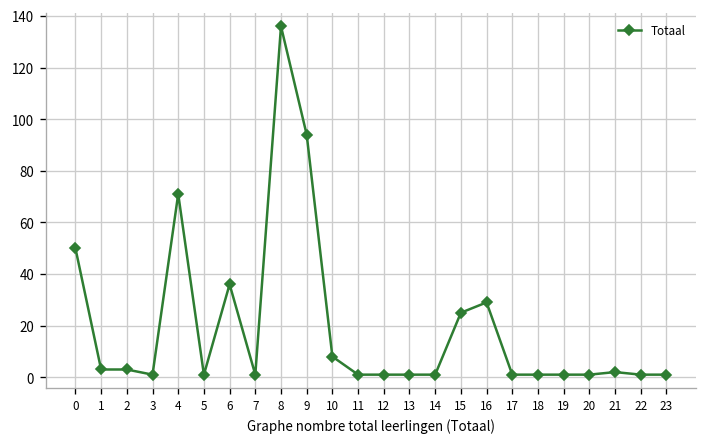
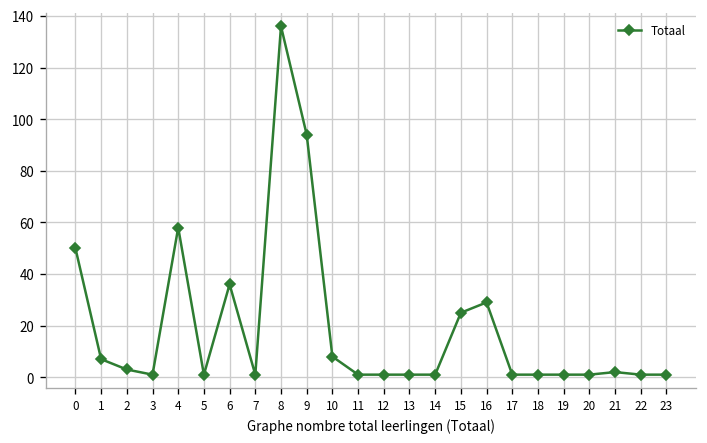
  {
    "0": 50,
-   "1": 3,
+   "1": 7,
    "2": 3,
    "3": 1,
-   "4": 71,
+   "4": 58,
    "5": 1,
    "6": 36,
    "7": 1,
    "8": 136,
    "9": 94,
    "10": 8,
    "11": 1,
    "12": 1,
    "13": 1,
    "14": 1,
    "15": 25,
    "16": 29,
    "17": 1,
    "18": 1,
    "19": 1,
    "20": 1,
    "21": 2,
    "22": 1,
    "23": 1
  }
